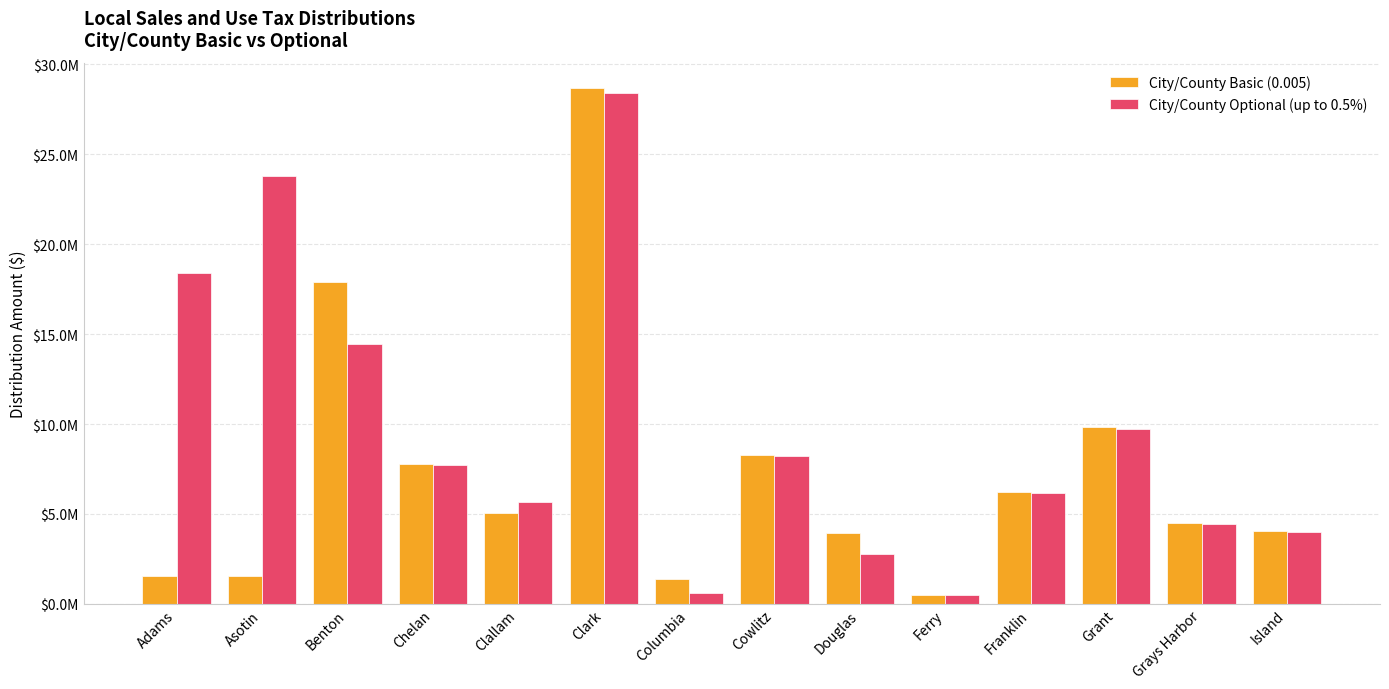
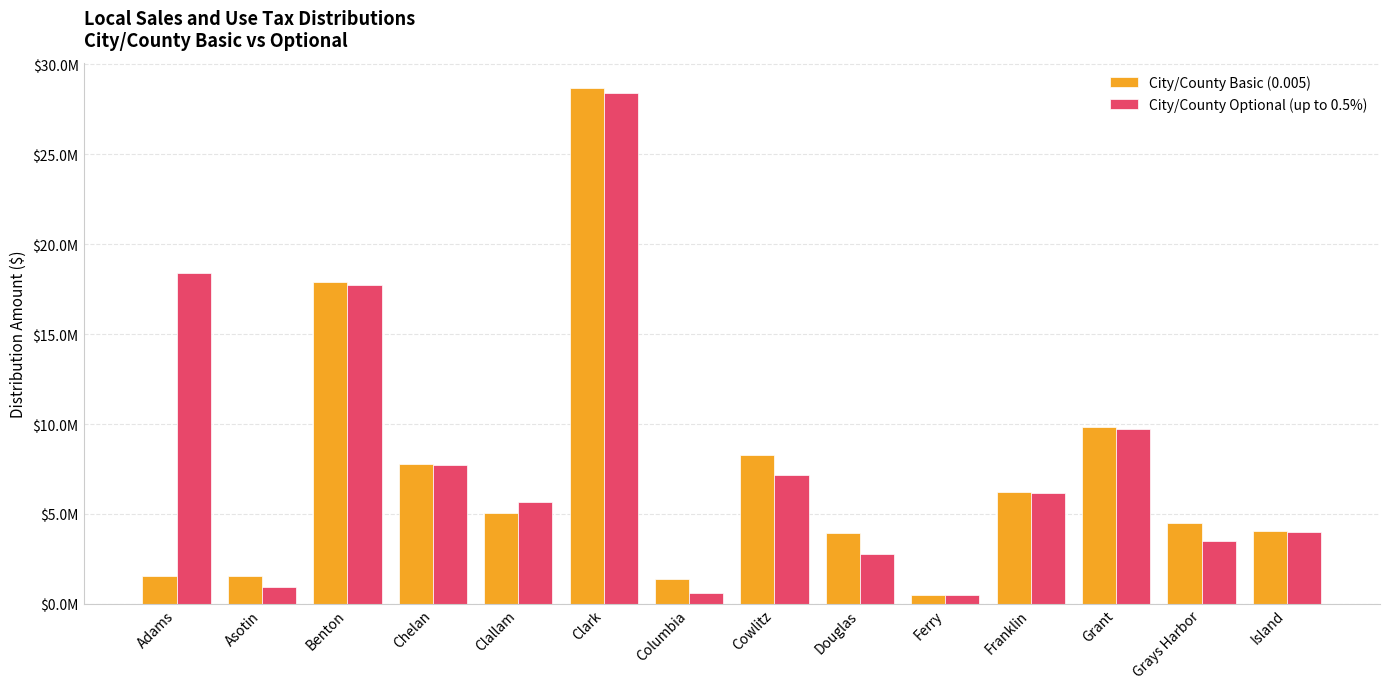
  {
    "City/County Basic (0.005)": {
      "Adams": "$1500000",
      "Asotin": "$1500000",
      "Benton": "$17900000",
      "Chelan": "$7800000",
      "Clallam": "$5000000",
      "Clark": "$28700000",
      "Columbia": "$1400000",
      "Cowlitz": "$8300000",
      "Douglas": "$3900000",
      "Ferry": "$500000",
      "Franklin": "$6200000",
      "Grant": "$9800000",
      "Grays Harbor": "$4500000",
      "Island": "$4000000"
    },
    "City/County Optional (up to 0.5%)": {
      "Adams": "$18400000",
-     "Asotin": "$23800000",
-     "Benton": "$14500000",
+     "Asotin": "$900000",
+     "Benton": "$17800000",
      "Chelan": "$7700000",
      "Clallam": "$5700000",
      "Clark": "$28400000",
      "Columbia": "$600000",
-     "Cowlitz": "$8200000",
+     "Cowlitz": "$7200000",
      "Douglas": "$2800000",
      "Ferry": "$500000",
      "Franklin": "$6200000",
      "Grant": "$9700000",
-     "Grays Harbor": "$4500000",
+     "Grays Harbor": "$3500000",
      "Island": "$4000000"
    }
  }
